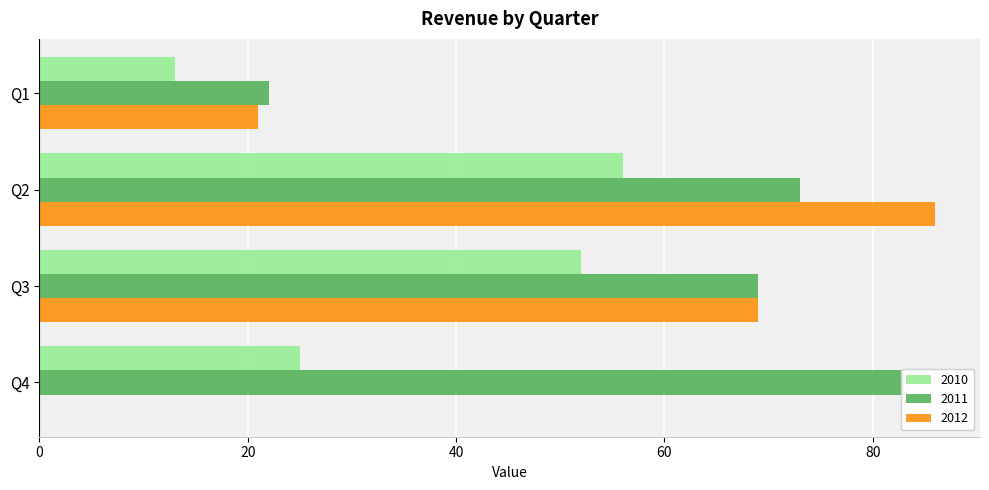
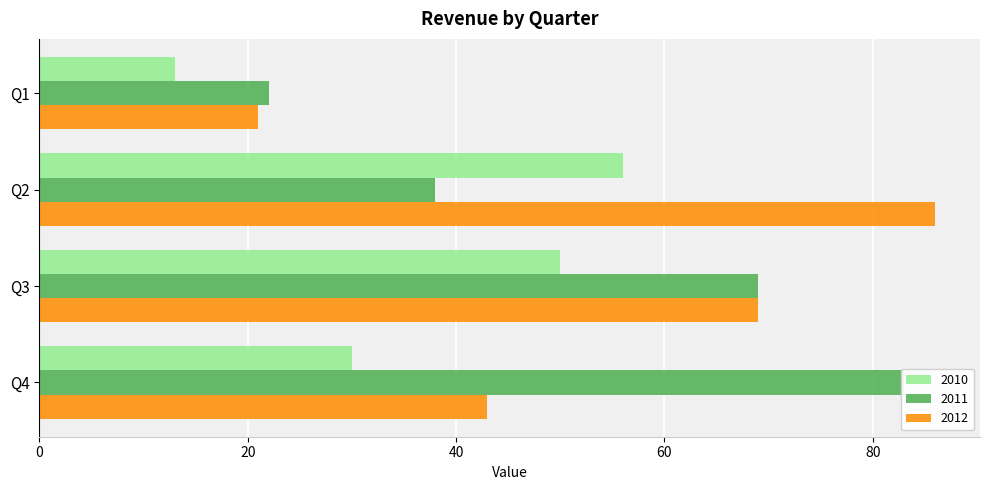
  {
    "2010": {
      "Q1": 13,
      "Q2": 56,
-     "Q3": 52,
-     "Q4": 25
+     "Q3": 50,
+     "Q4": 30
    },
    "2011": {
      "Q1": 22,
-     "Q2": 73,
+     "Q2": 38,
      "Q3": 69
    },
    "2012": {
      "Q1": 21,
      "Q2": 86,
      "Q3": 69,
-     "Q4": 0
+     "Q4": 43
    }
  }
